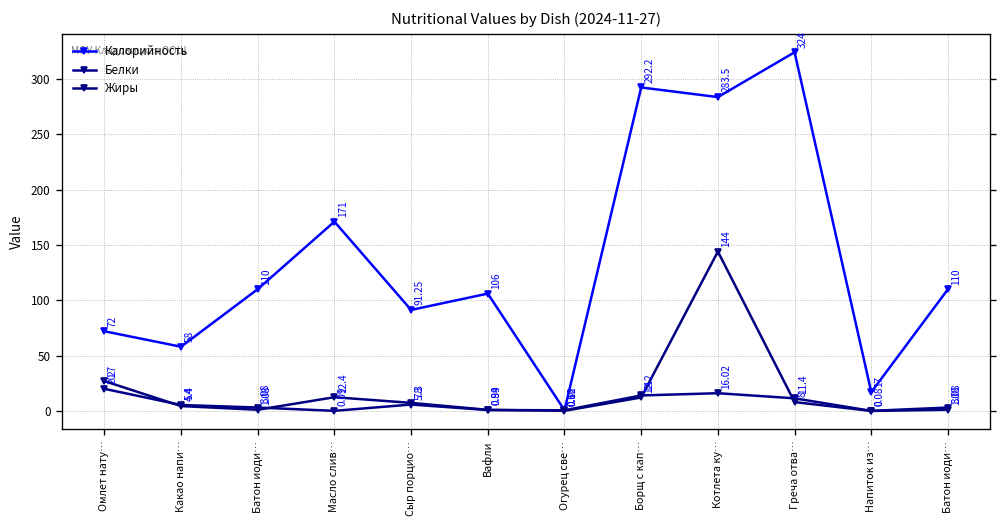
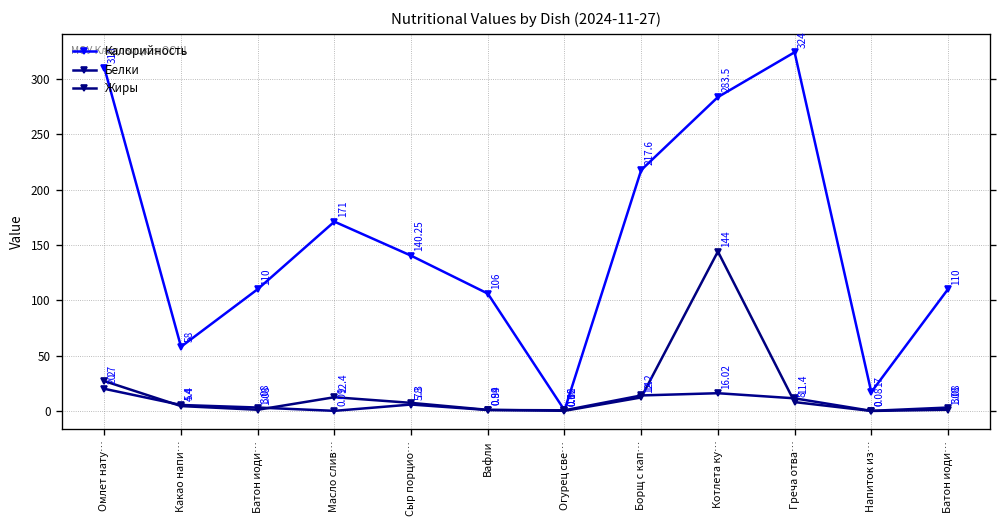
  {
    "Калорийность": {
-     "Омлет нату…": 72,
+     "Омлет нату…": 310,
      "Какао напи…": 58,
      "Масло слив…": 171,
-     "Сыр порцио…": 91.25,
+     "Сыр порцио…": 140.25,
      "Вафли": 106,
-     "Борщ с кап…": 292.2,
+     "Борщ с кап…": 217.6,
      "Котлета ку…": 283.5,
      "Греча отва…": 324,
      "Напиток из…": 17
    }
  }
